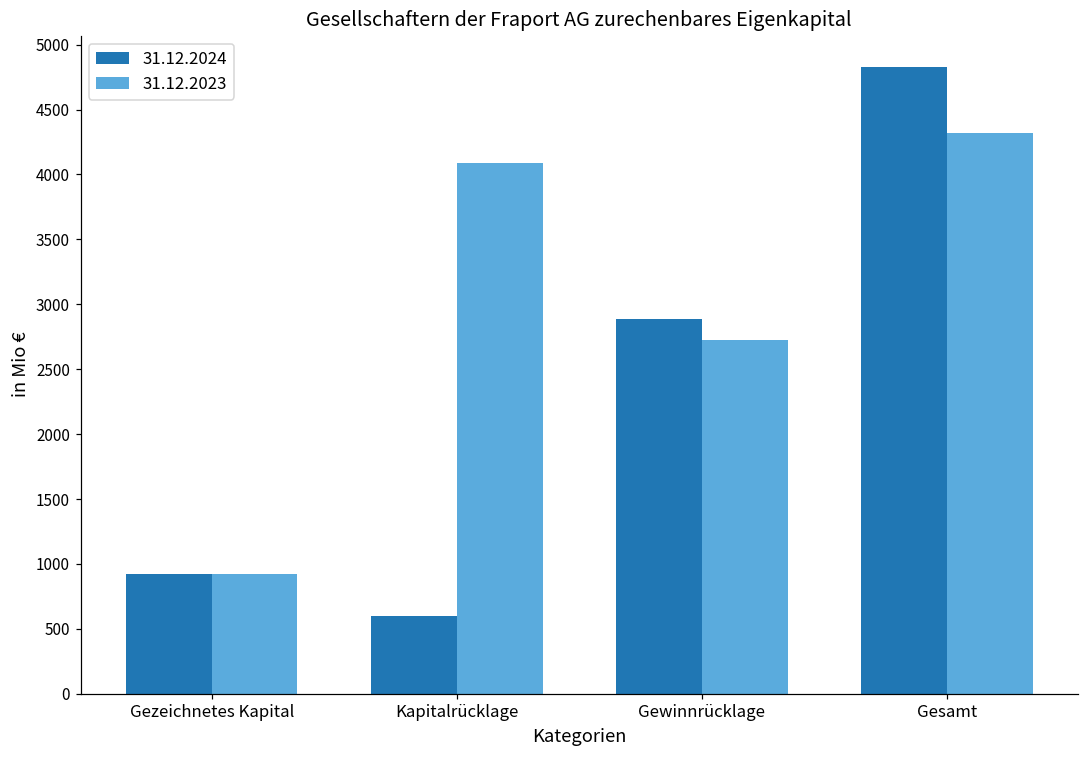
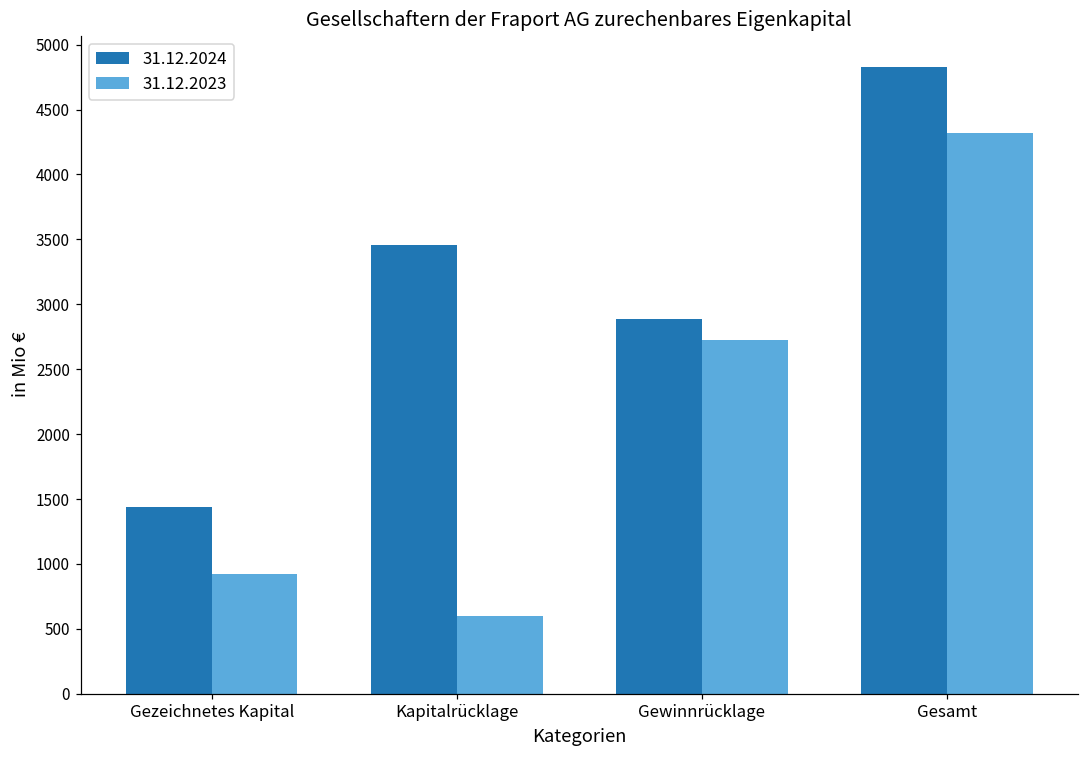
  {
    "31.12.2024": {
-     "Gezeichnetes Kapital": 920,
-     "Kapitalrücklage": 600,
+     "Gezeichnetes Kapital": 1440,
+     "Kapitalrücklage": 3460,
      "Gewinnrücklage": 2890,
      "Gesamt": 4830
    },
    "31.12.2023": {
      "Gezeichnetes Kapital": 920,
-     "Kapitalrücklage": 4090,
+     "Kapitalrücklage": 600,
      "Gewinnrücklage": 2720,
      "Gesamt": 4320
    }
  }
